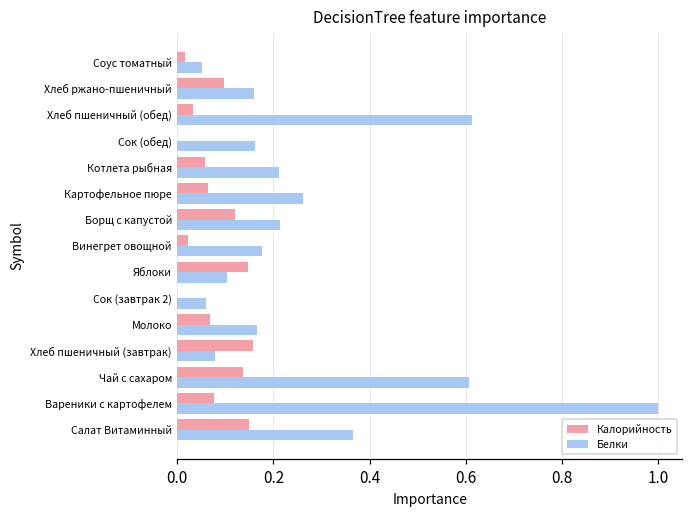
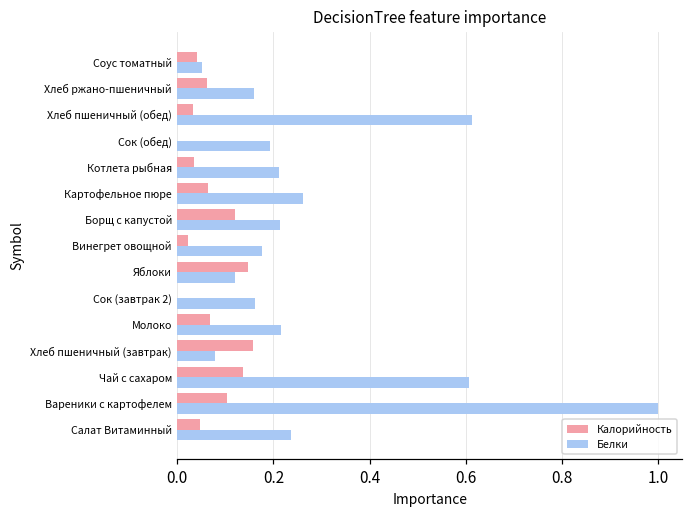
  {
    "Калорийность": {
-     "Соус томатный": 0.02,
-     "Хлеб ржано-пшеничный": 0.10,
+     "Соус томатный": 0.04,
+     "Хлеб ржано-пшеничный": 0.06,
      "Хлеб пшеничный (обед)": 0.03,
      "Сок (обед)": 0.00,
-     "Котлета рыбная": 0.06,
+     "Котлета рыбная": 0.03,
      "Картофельное пюре": 0.06,
      "Борщ с капустой": 0.12,
      "Винегрет овощной": 0.02,
      "Яблоки": 0.15,
      "Сок (завтрак 2)": 0.00,
      "Молоко": 0.07,
      "Хлеб пшеничный (завтрак)": 0.16,
      "Чай с сахаром": 0.14,
-     "Вареники с картофелем": 0.08,
-     "Салат Витаминный": 0.15
+     "Вареники с картофелем": 0.10,
+     "Салат Витаминный": 0.05
    },
    "Белки": {
      "Соус томатный": 0.05,
      "Хлеб ржано-пшеничный": 0.16,
      "Хлеб пшеничный (обед)": 0.61,
-     "Сок (обед)": 0.16,
+     "Сок (обед)": 0.19,
      "Котлета рыбная": 0.21,
      "Картофельное пюре": 0.26,
      "Борщ с капустой": 0.21,
      "Винегрет овощной": 0.18,
-     "Яблоки": 0.10,
-     "Сок (завтрак 2)": 0.06,
-     "Молоко": 0.17,
+     "Яблоки": 0.12,
+     "Сок (завтрак 2)": 0.16,
+     "Молоко": 0.22,
      "Хлеб пшеничный (завтрак)": 0.08,
      "Чай с сахаром": 0.61,
      "Вареники с картофелем": 1.00,
-     "Салат Витаминный": 0.37
+     "Салат Витаминный": 0.24
    }
  }
